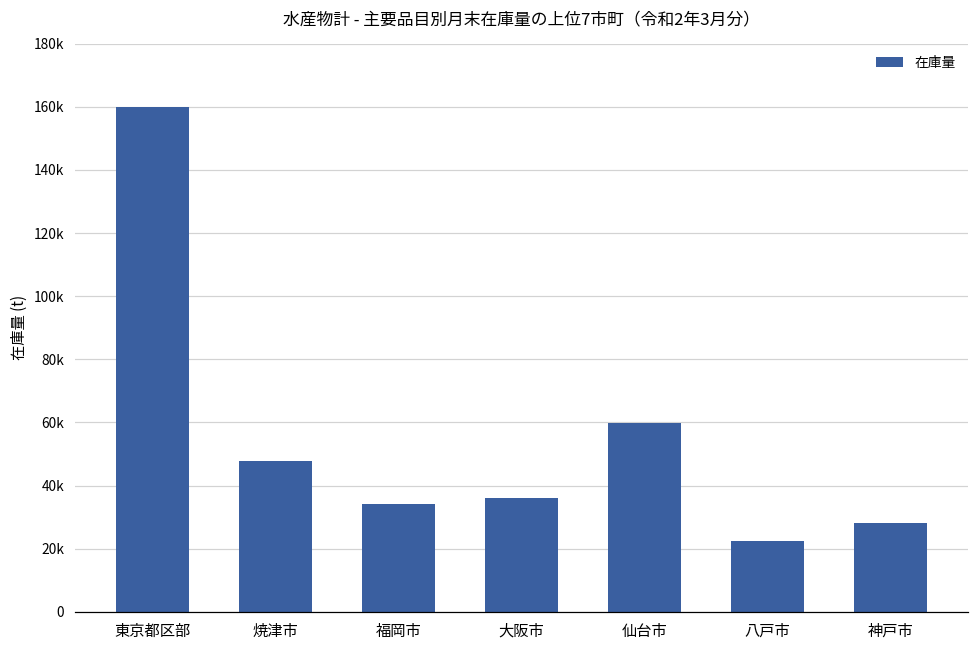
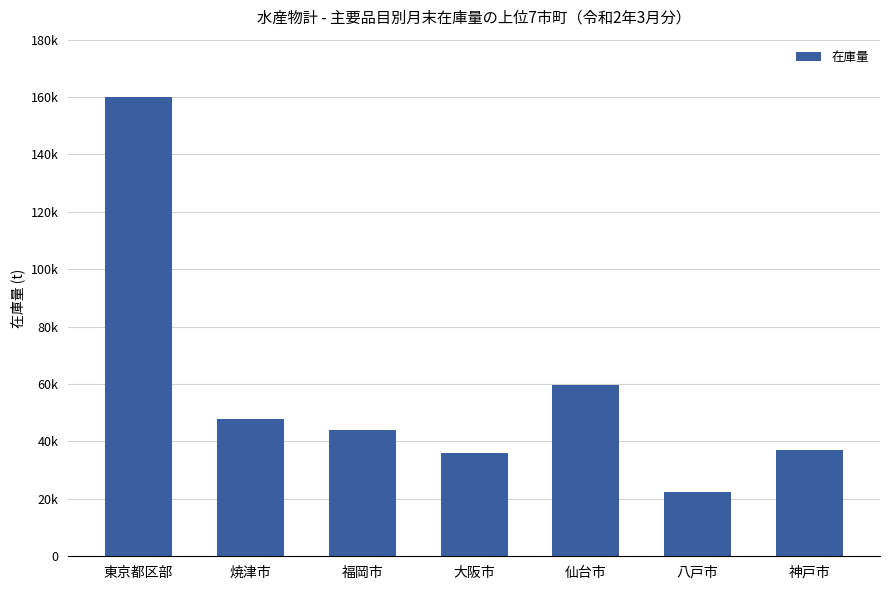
  {
    "東京都区部": 160000,
    "焼津市": 48000,
-   "福岡市": 34000,
+   "福岡市": 44000,
    "大阪市": 36000,
    "仙台市": 60000,
    "八戸市": 23000,
-   "神戸市": 28000
+   "神戸市": 37000
  }
